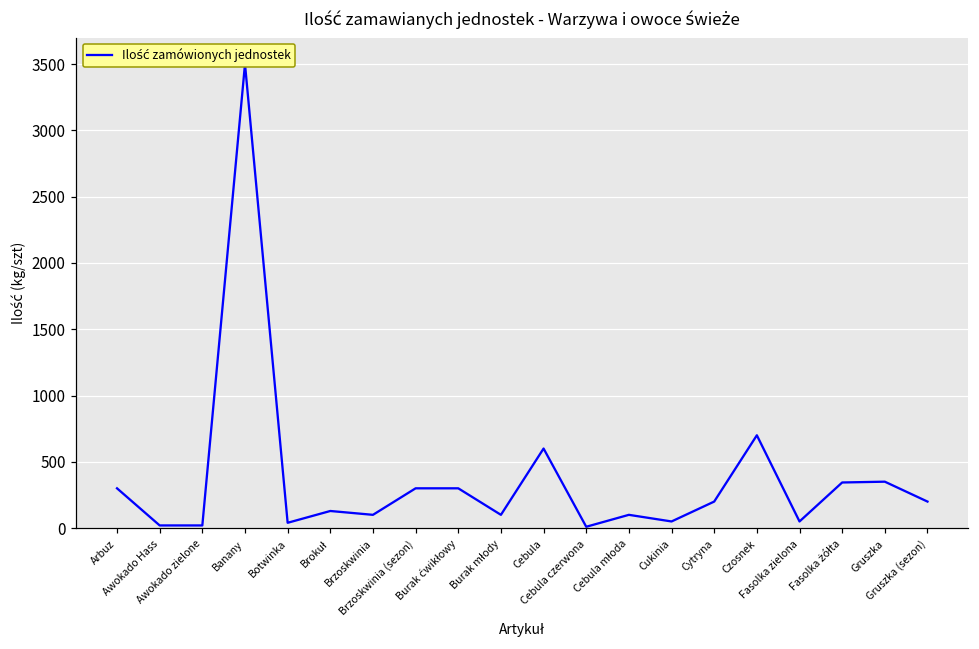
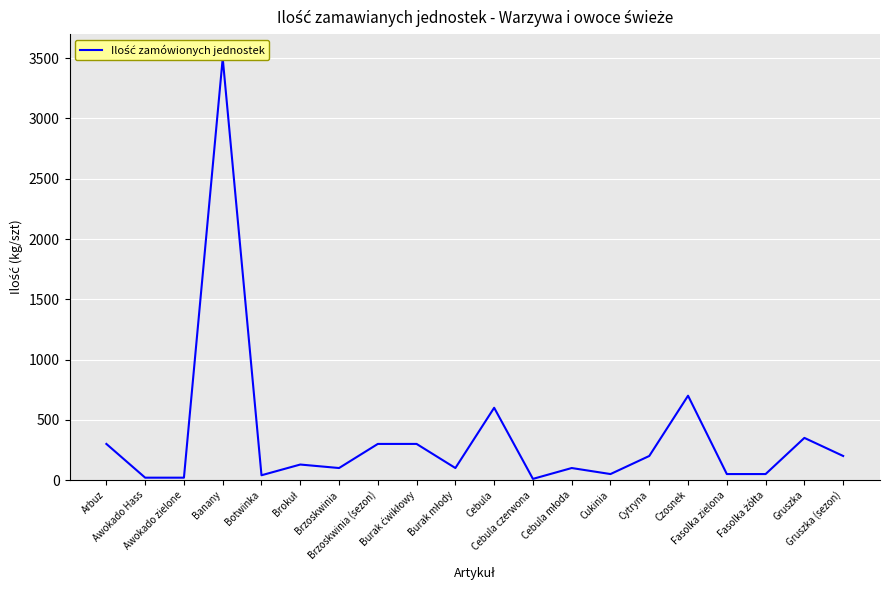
  {
    "Arbuz": 300,
    "Awokado Hass": 20,
    "Awokado zielone": 20,
    "Botwinka": 40,
    "Brokuł": 130,
    "Brzoskwinia": 100,
    "Brzoskwinia (sezon)": 300,
    "Burak ćwikłowy": 300,
    "Burak młody": 100,
    "Cebula": 600,
    "Cebula czerwona": 10,
    "Cebula młoda": 100,
    "Cukinia": 50,
    "Cytryna": 200,
    "Czosnek": 700,
    "Fasolka zielona": 50,
-   "Fasolka żółta": 340,
+   "Fasolka żółta": 50,
    "Gruszka": 350,
    "Gruszka (sezon)": 200
  }
